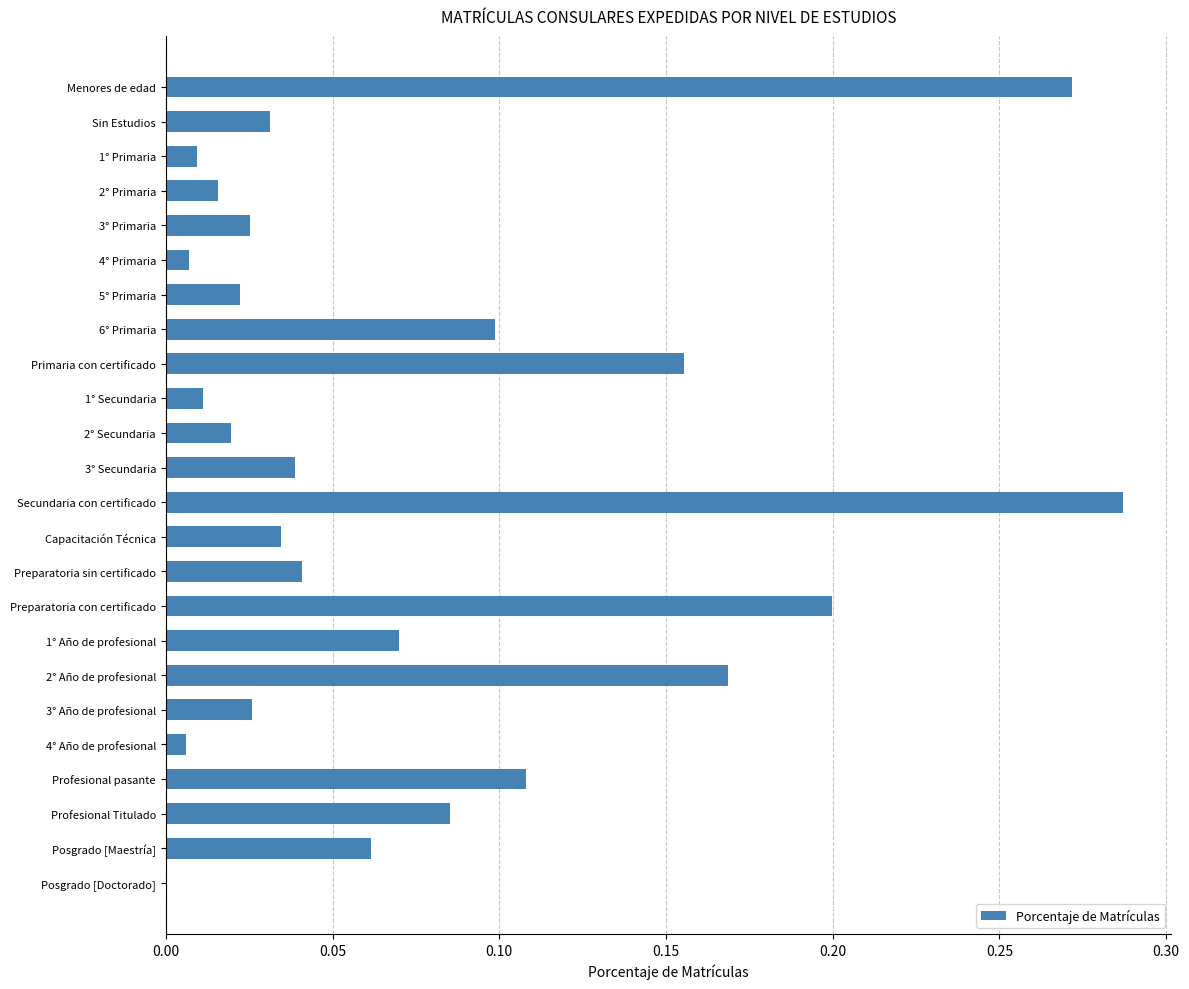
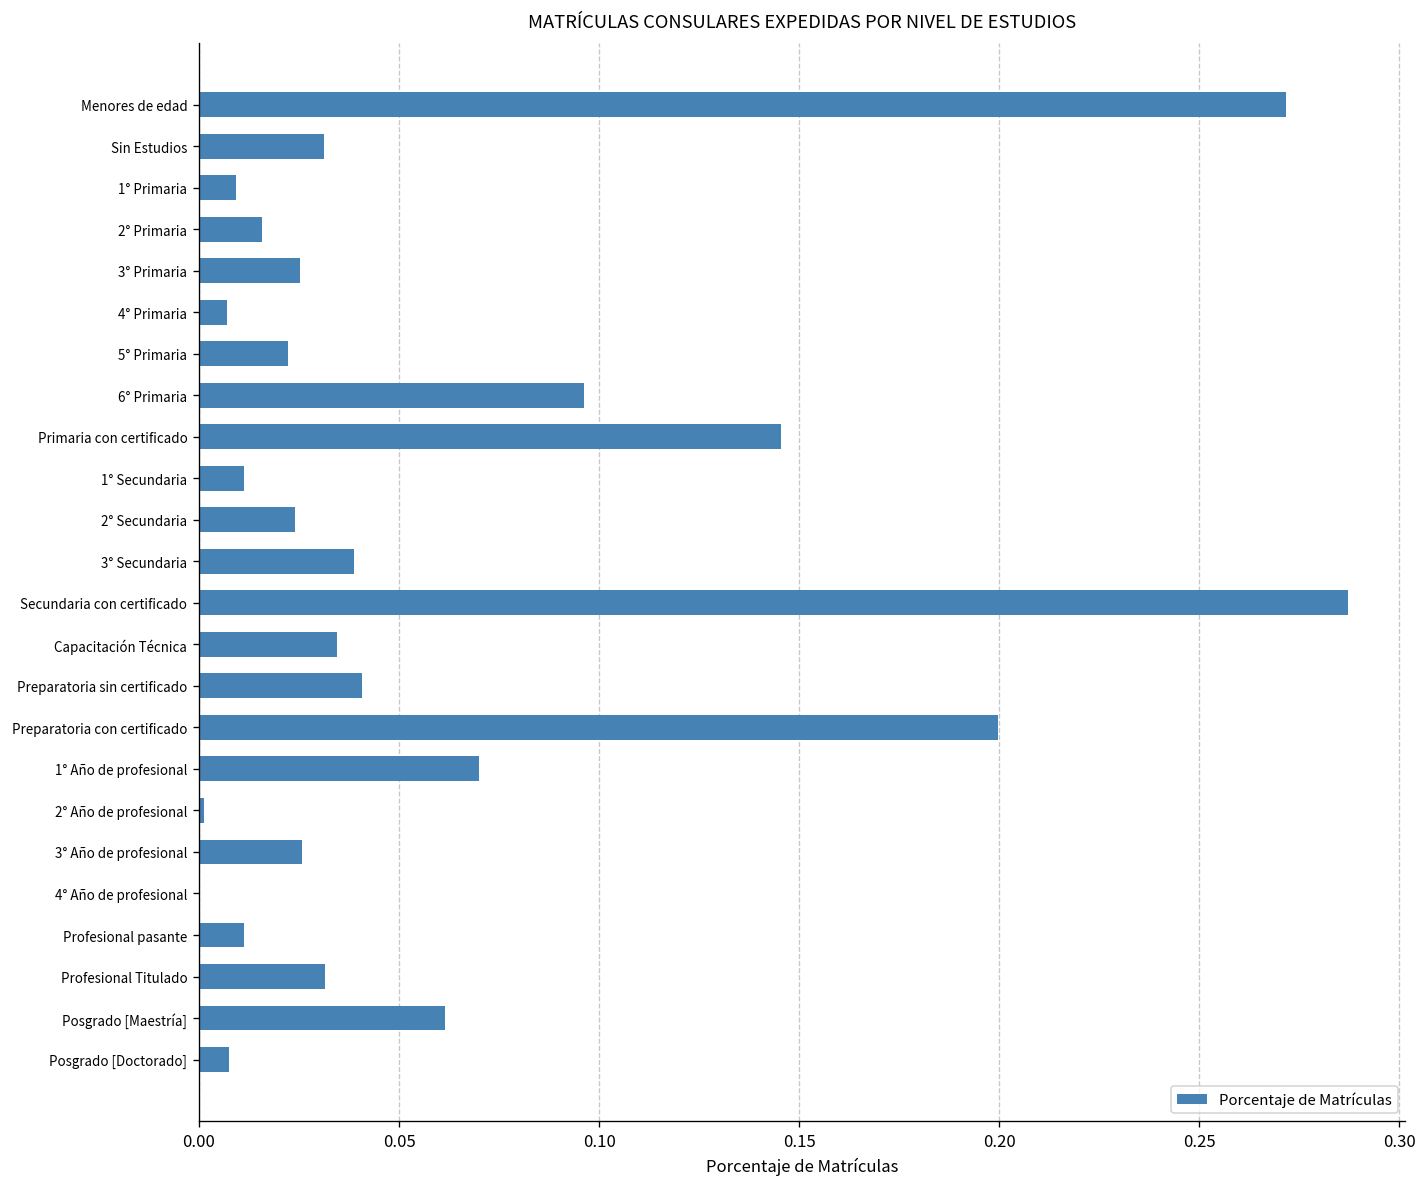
  {
    "Menores de edad": 0.272,
    "Sin Estudios": 0.031,
    "1° Primaria": 0.009,
    "2° Primaria": 0.016,
    "3° Primaria": 0.025,
    "4° Primaria": 0.007,
    "5° Primaria": 0.022,
-   "6° Primaria": 0.099,
-   "Primaria con certificado": 0.155,
+   "6° Primaria": 0.096,
+   "Primaria con certificado": 0.145,
    "1° Secundaria": 0.011,
-   "2° Secundaria": 0.019,
+   "2° Secundaria": 0.024,
    "3° Secundaria": 0.039,
    "Secundaria con certificado": 0.287,
    "Capacitación Técnica": 0.034,
    "Preparatoria sin certificado": 0.041,
    "Preparatoria con certificado": 0.200,
    "1° Año de profesional": 0.070,
-   "2° Año de profesional": 0.168,
+   "2° Año de profesional": 0.001,
    "3° Año de profesional": 0.026,
-   "4° Año de profesional": 0.006,
-   "Profesional pasante": 0.108,
-   "Profesional Titulado": 0.085,
+   "4° Año de profesional": 0.000,
+   "Profesional pasante": 0.011,
+   "Profesional Titulado": 0.032,
    "Posgrado [Maestría]": 0.061,
-   "Posgrado [Doctorado]": 0.000
+   "Posgrado [Doctorado]": 0.007
  }
